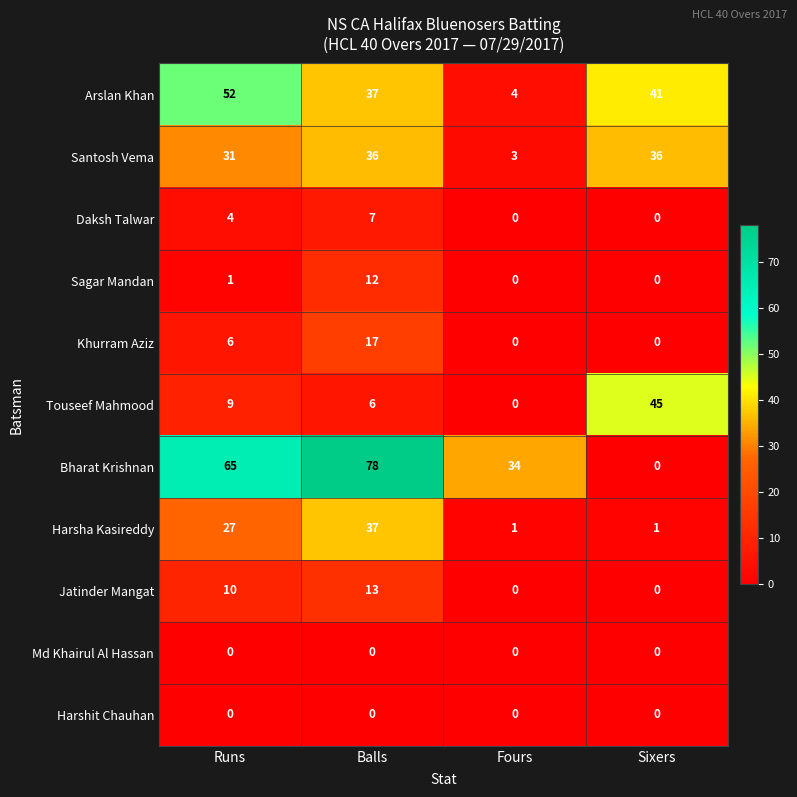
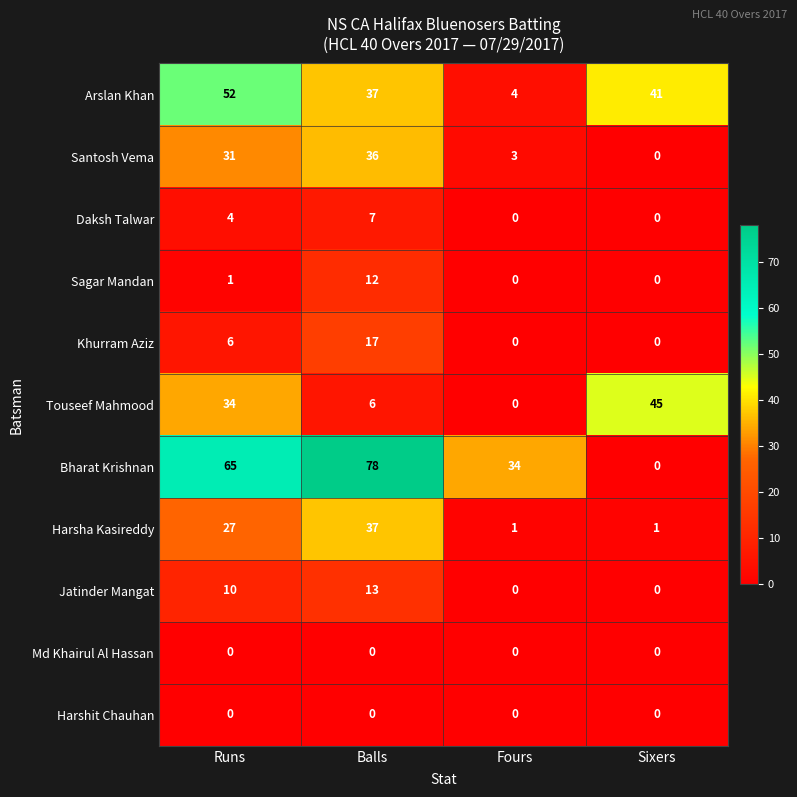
  {
    "Arslan Khan": {
      "Runs": 52,
      "Balls": 37,
      "Fours": 4,
      "Sixers": 41
    },
    "Santosh Vema": {
      "Runs": 31,
      "Balls": 36,
      "Fours": 3,
-     "Sixers": 36
+     "Sixers": 0
    },
    "Daksh Talwar": {
      "Runs": 4,
      "Balls": 7,
      "Fours": 0,
      "Sixers": 0
    },
    "Sagar Mandan": {
      "Runs": 1,
      "Balls": 12,
      "Fours": 0,
      "Sixers": 0
    },
    "Khurram Aziz": {
      "Runs": 6,
      "Balls": 17,
      "Fours": 0,
      "Sixers": 0
    },
    "Touseef Mahmood": {
-     "Runs": 9,
+     "Runs": 34,
      "Balls": 6,
      "Fours": 0,
      "Sixers": 45
    },
    "Bharat Krishnan": {
      "Runs": 65,
      "Balls": 78,
      "Fours": 34,
      "Sixers": 0
    },
    "Harsha Kasireddy": {
      "Runs": 27,
      "Balls": 37,
      "Fours": 1,
      "Sixers": 1
    },
    "Jatinder Mangat": {
      "Runs": 10,
      "Balls": 13,
      "Fours": 0,
      "Sixers": 0
    },
    "Md Khairul Al Hassan": {
      "Runs": 0,
      "Balls": 0,
      "Fours": 0,
      "Sixers": 0
    },
    "Harshit Chauhan": {
      "Runs": 0,
      "Balls": 0,
      "Fours": 0,
      "Sixers": 0
    }
  }
